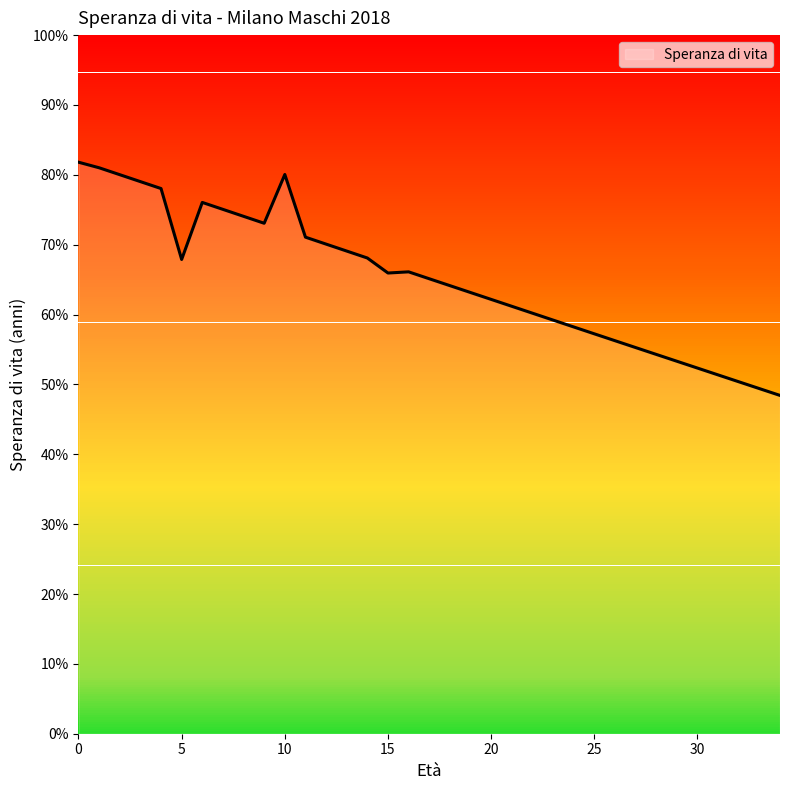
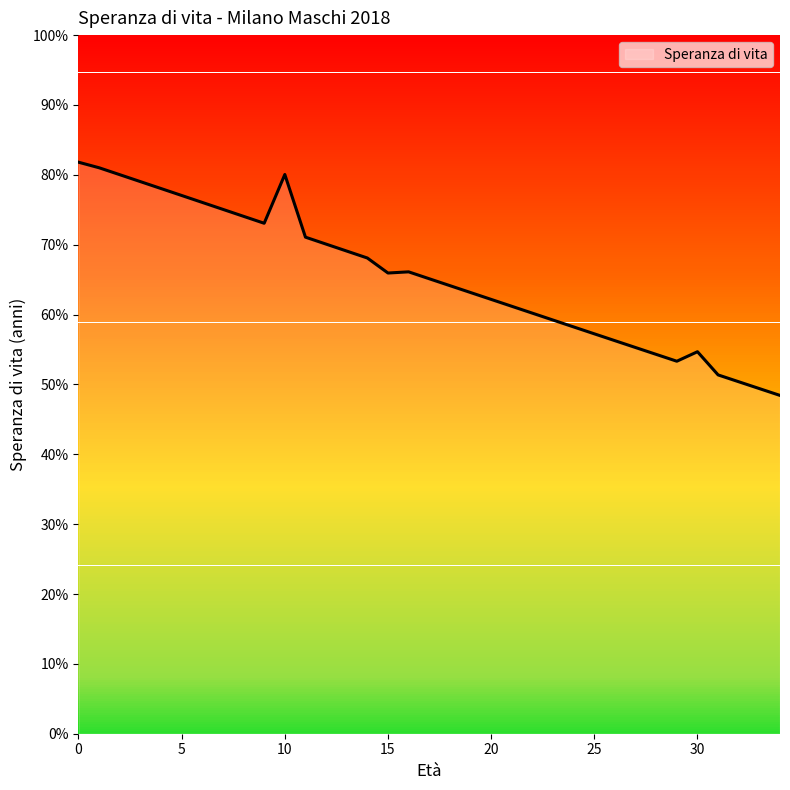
  {
    "0": "82%",
-   "5": "68%",
+   "5": "77%",
    "10": "80%",
    "15": "66%",
    "20": "62%",
    "25": "57%",
-   "30": "52%"
+   "30": "55%"
  }
